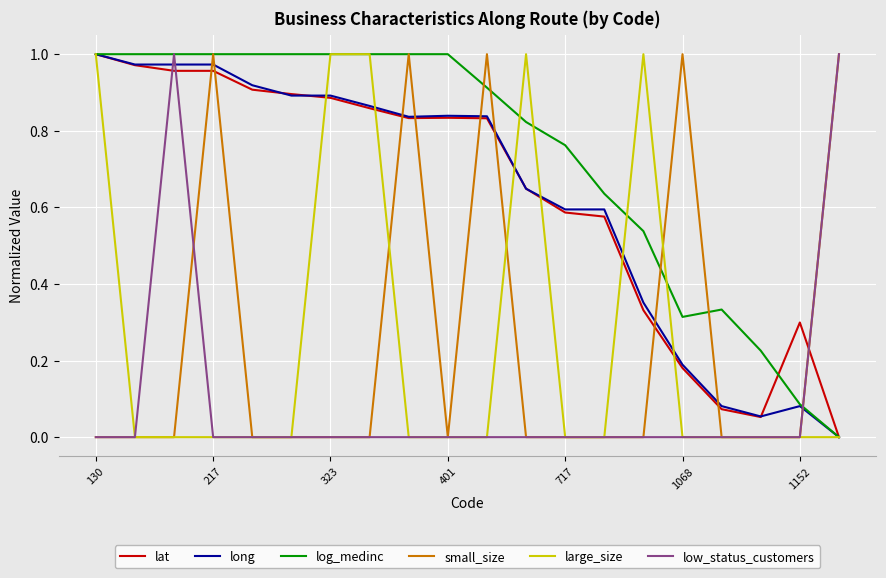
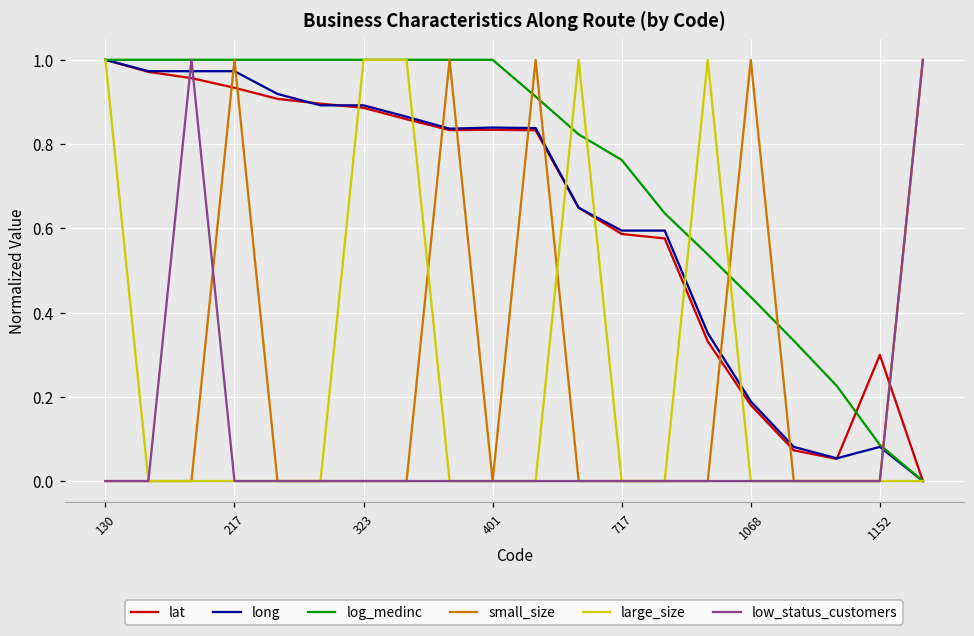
  {
    "lat": {
-     "217": 0.96,
+     "217": 0.93,
      "717": 0.59,
      "1068": 0.18,
      "1152": 0.30
    },
    "long": {
      "217": 0.97,
      "717": 0.59,
      "1068": 0.19
    },
    "log_medinc": {
      "401": 1.00,
      "717": 0.76,
-     "1068": 0.31
+     "1068": 0.44
    },
    "small_size": {
      "1068": 1.00
    }
  }
